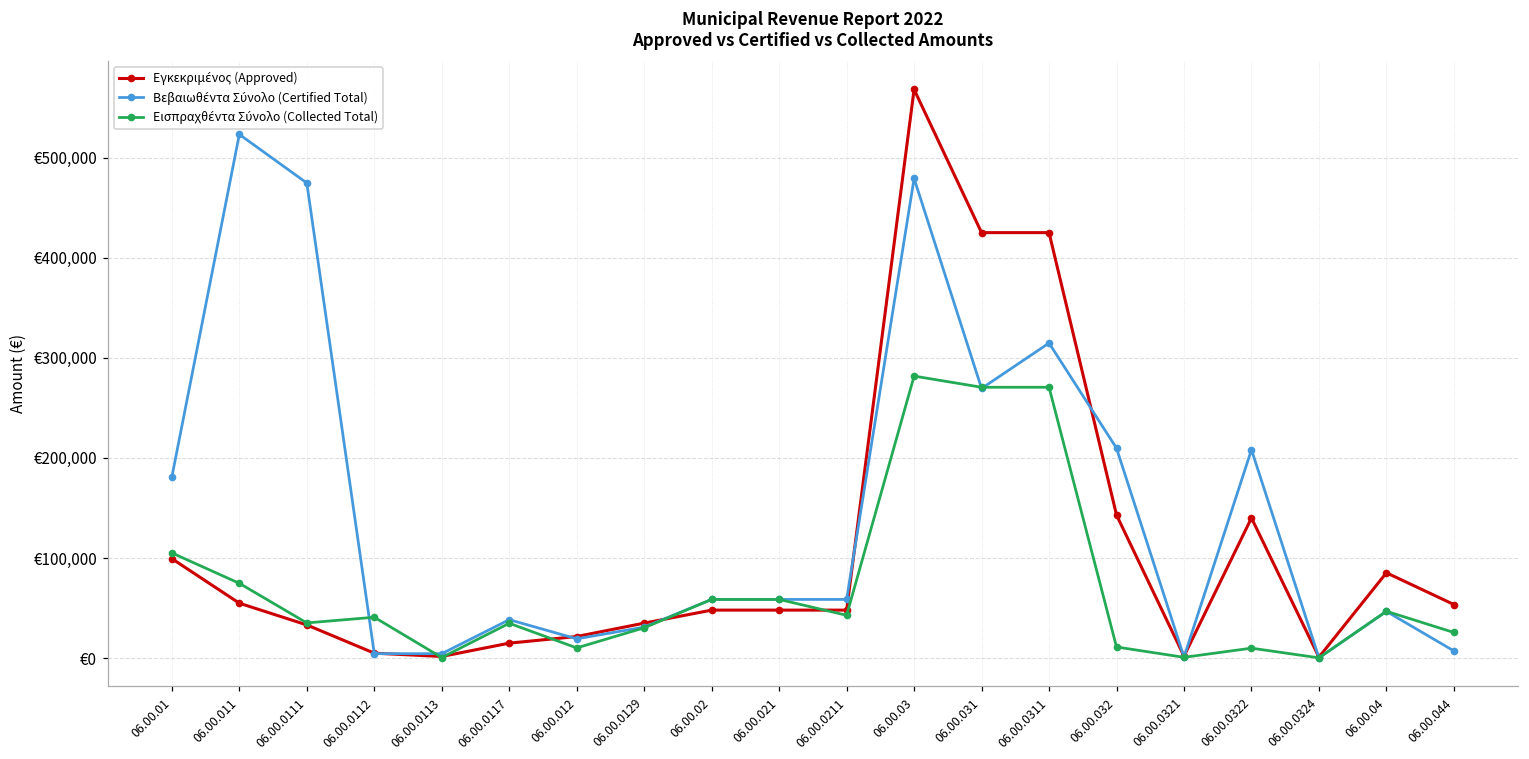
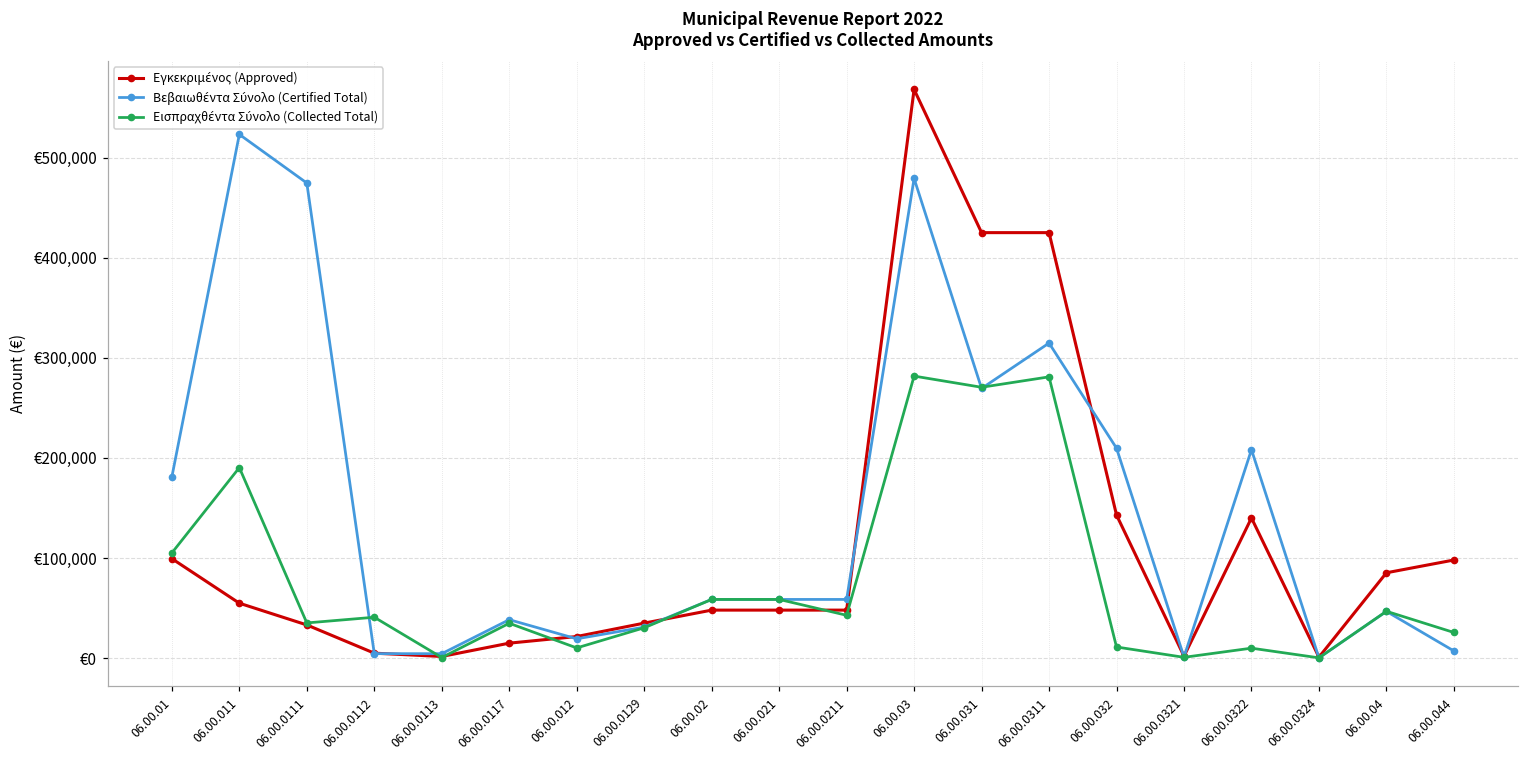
  {
    "Εγκεκριμένος (Approved)": {
      "06.00.01": "€100,000",
      "06.00.011": "€50,000",
      "06.00.0117": "€20,000",
      "06.00.0129": "€40,000",
      "06.00.02": "€50,000",
      "06.00.021": "€50,000",
      "06.00.0211": "€50,000",
      "06.00.03": "€570,000",
      "06.00.031": "€430,000",
      "06.00.0311": "€430,000",
      "06.00.032": "€140,000",
      "06.00.0322": "€140,000",
      "06.00.04": "€90,000",
-     "06.00.044": "€50,000"
+     "06.00.044": "€100,000"
    },
    "Βεβαιωθέντα Σύνολο (Certified Total)": {
      "06.00.01": "€180,000",
      "06.00.011": "€520,000",
      "06.00.0111": "€470,000",
      "06.00.0117": "€40,000",
      "06.00.0211": "€60,000",
      "06.00.03": "€480,000",
      "06.00.0311": "€310,000",
      "06.00.032": "€210,000",
      "06.00.0322": "€210,000",
      "06.00.044": "€10,000"
    },
    "Εισπραχθέντα Σύνολο (Collected Total)": {
      "06.00.01": "€110,000",
-     "06.00.011": "€70,000",
+     "06.00.011": "€190,000",
      "06.00.0112": "€40,000",
      "06.00.0117": "€30,000",
      "06.00.012": "€10,000",
      "06.00.0211": "€40,000",
      "06.00.03": "€280,000",
-     "06.00.0311": "€270,000",
+     "06.00.0311": "€280,000",
      "06.00.032": "€10,000",
      "06.00.0322": "€10,000",
      "06.00.044": "€30,000"
    }
  }
